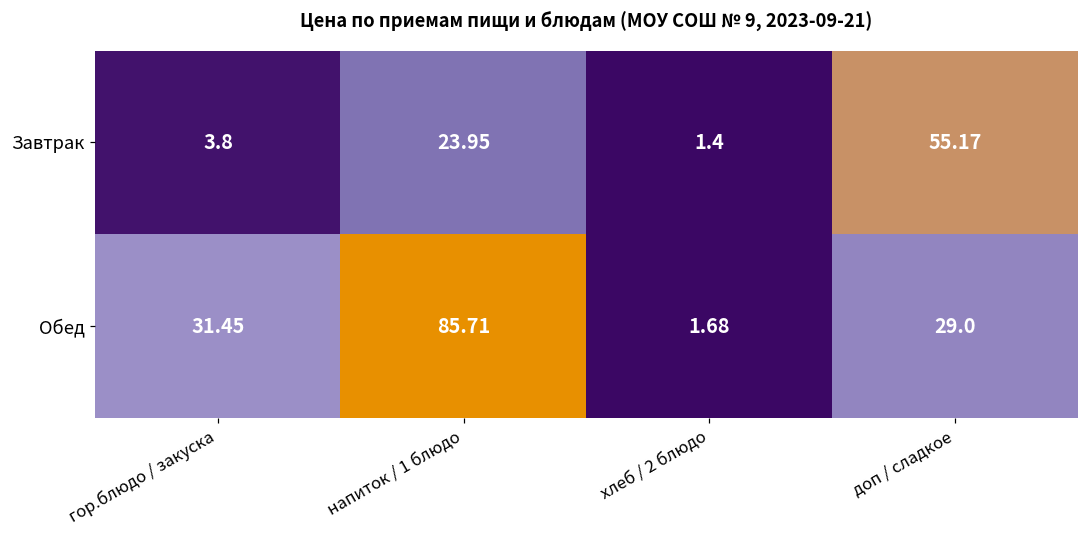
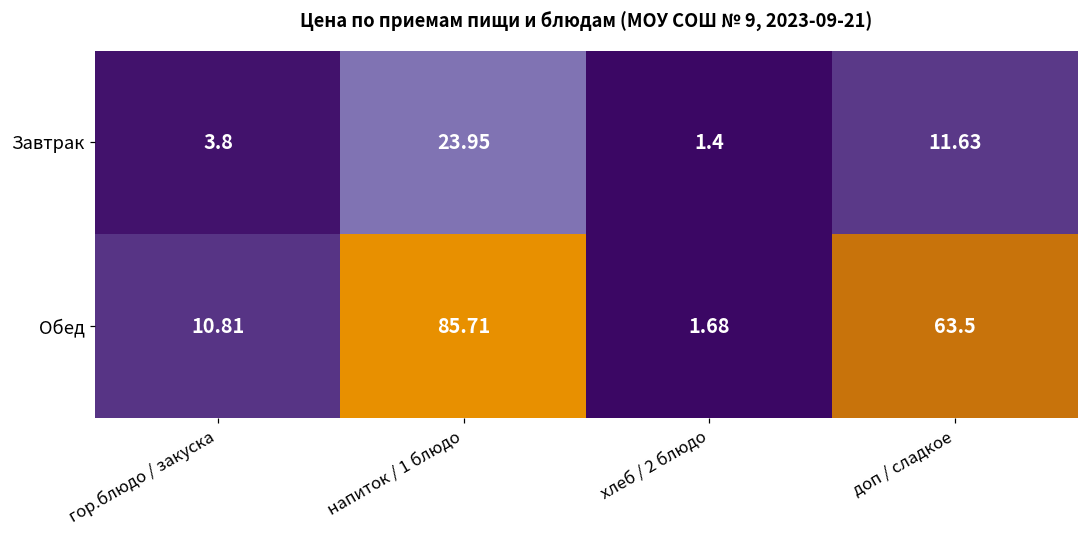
  {
    "Завтрак": {
      "гор.блюдо / закуска": 3.8,
      "напиток / 1 блюдо": 23.95,
      "хлеб / 2 блюдо": 1.4,
-     "доп / сладкое": 55.17
+     "доп / сладкое": 11.63
    },
    "Обед": {
-     "гор.блюдо / закуска": 31.45,
+     "гор.блюдо / закуска": 10.81,
      "напиток / 1 блюдо": 85.71,
      "хлеб / 2 блюдо": 1.68,
-     "доп / сладкое": 29.0
+     "доп / сладкое": 63.5
    }
  }
